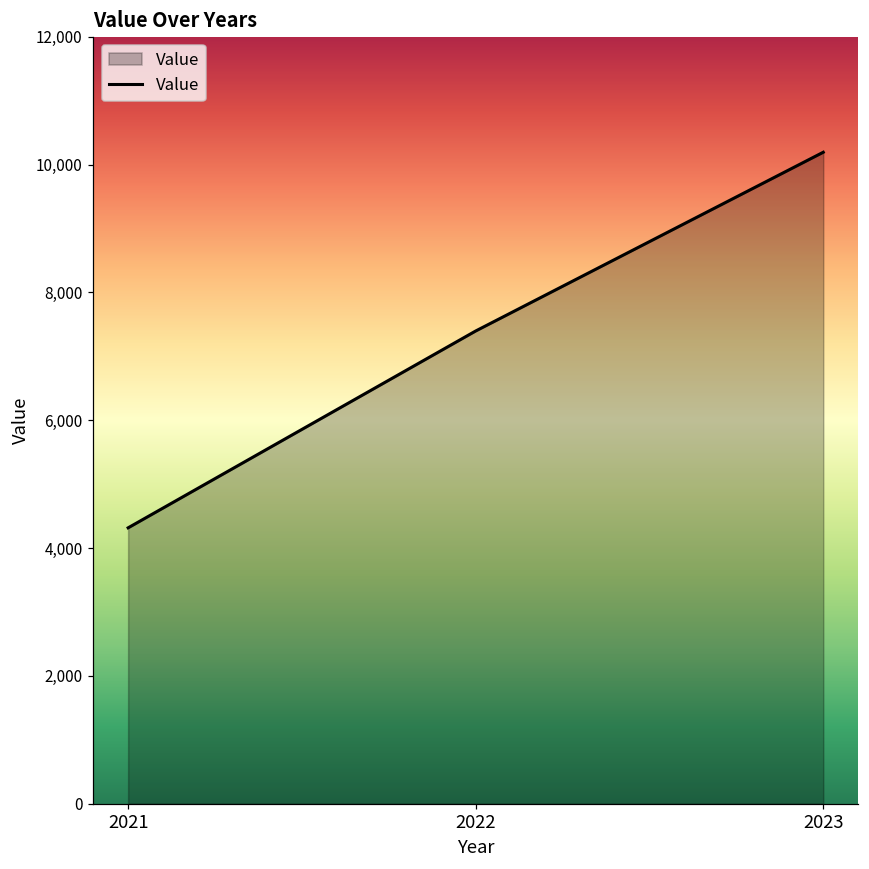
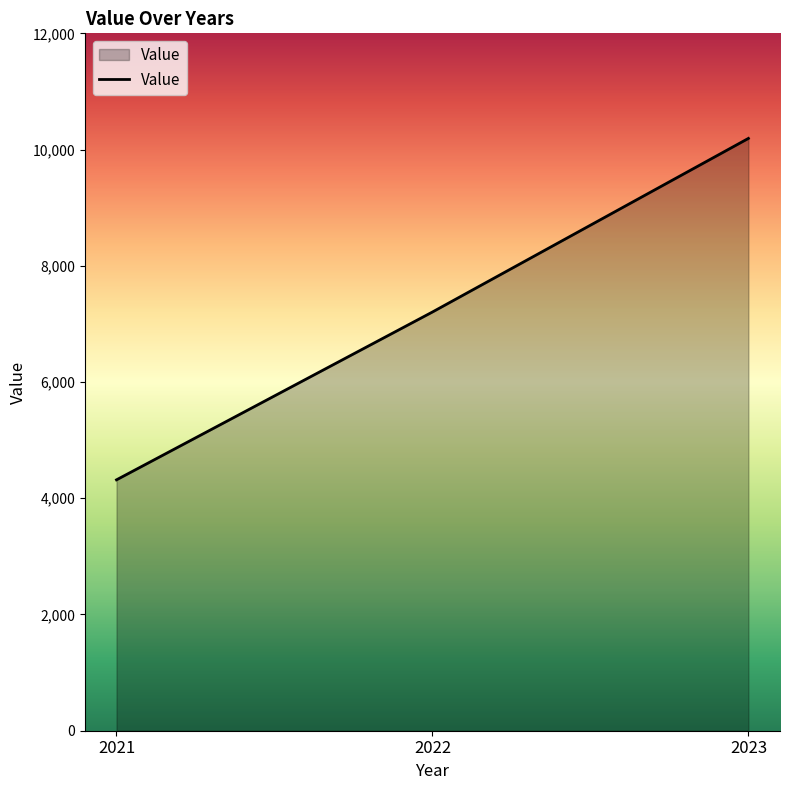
  {
    "2021": "4,300",
-   "2022": "7,400",
+   "2022": "7,200",
    "2023": "10,200"
  }
